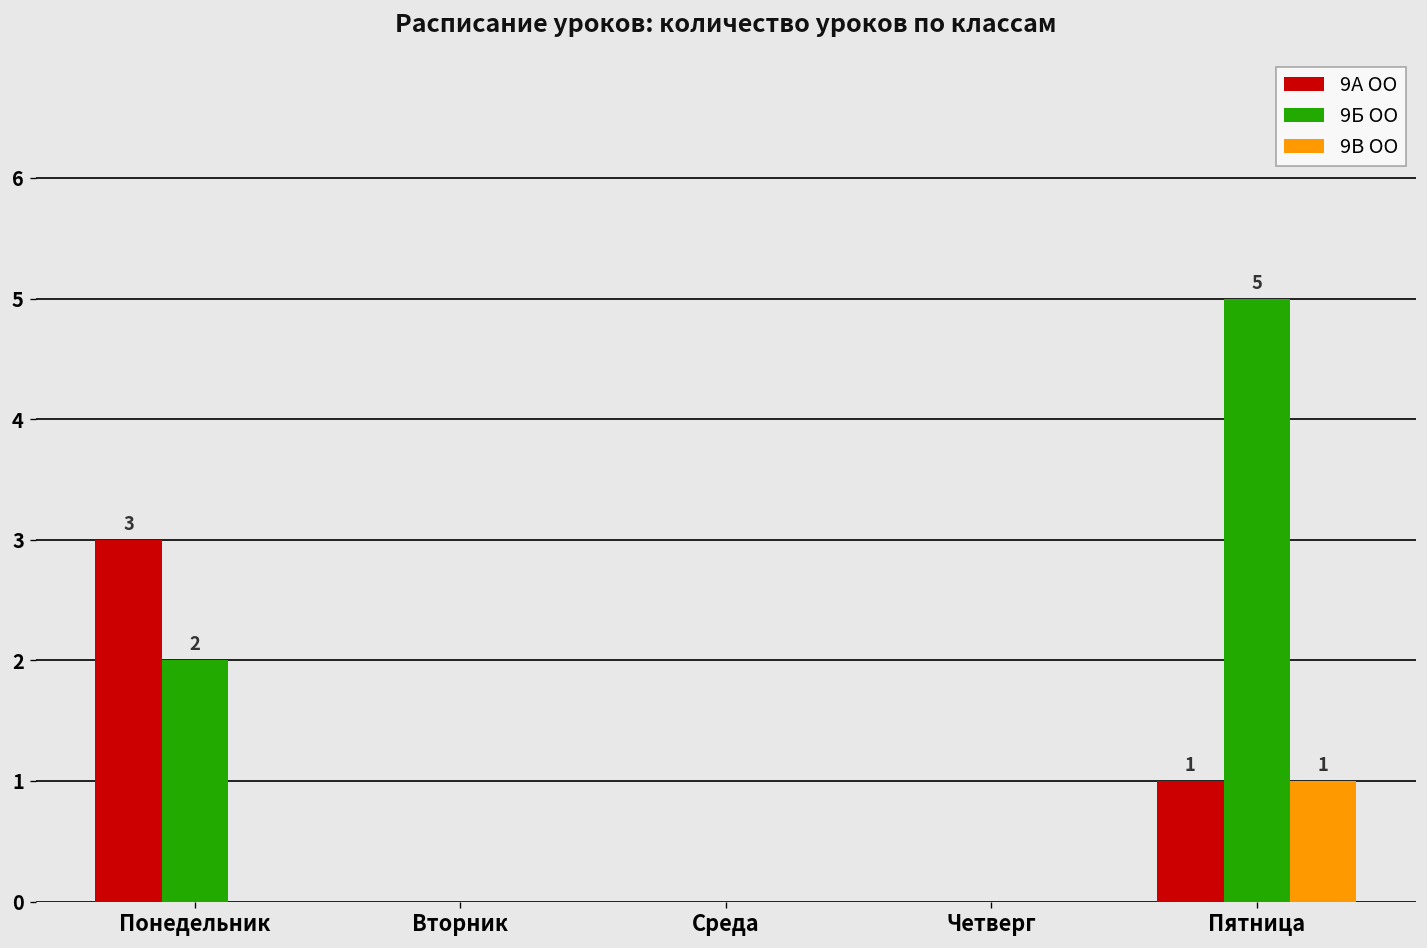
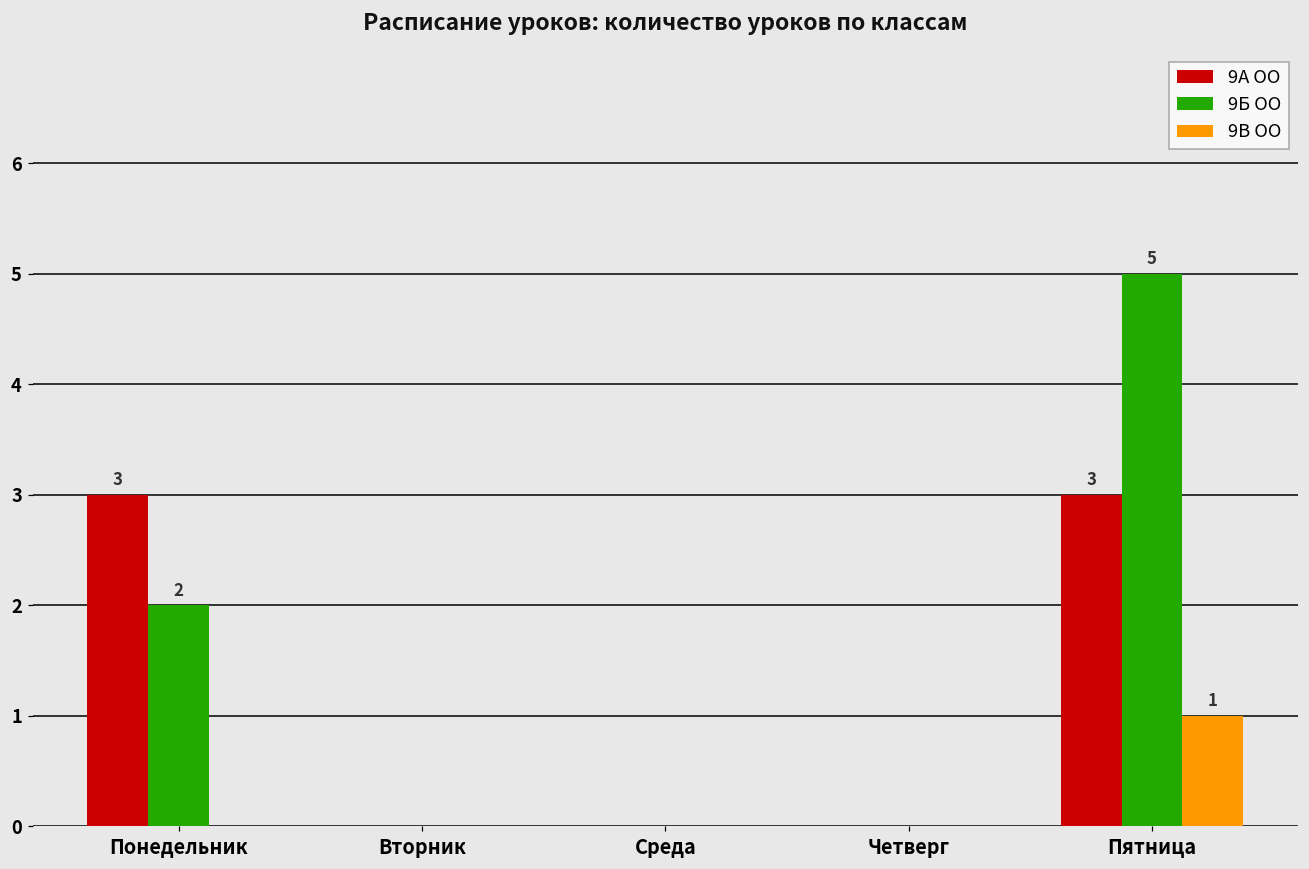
  {
    "9А ОО": {
      "Понедельник": 3,
-     "Пятница": 1
+     "Пятница": 3
    },
    "9Б ОО": {
      "Понедельник": 2,
      "Пятница": 5
    },
    "9В ОО": {
      "Пятница": 1
    }
  }
